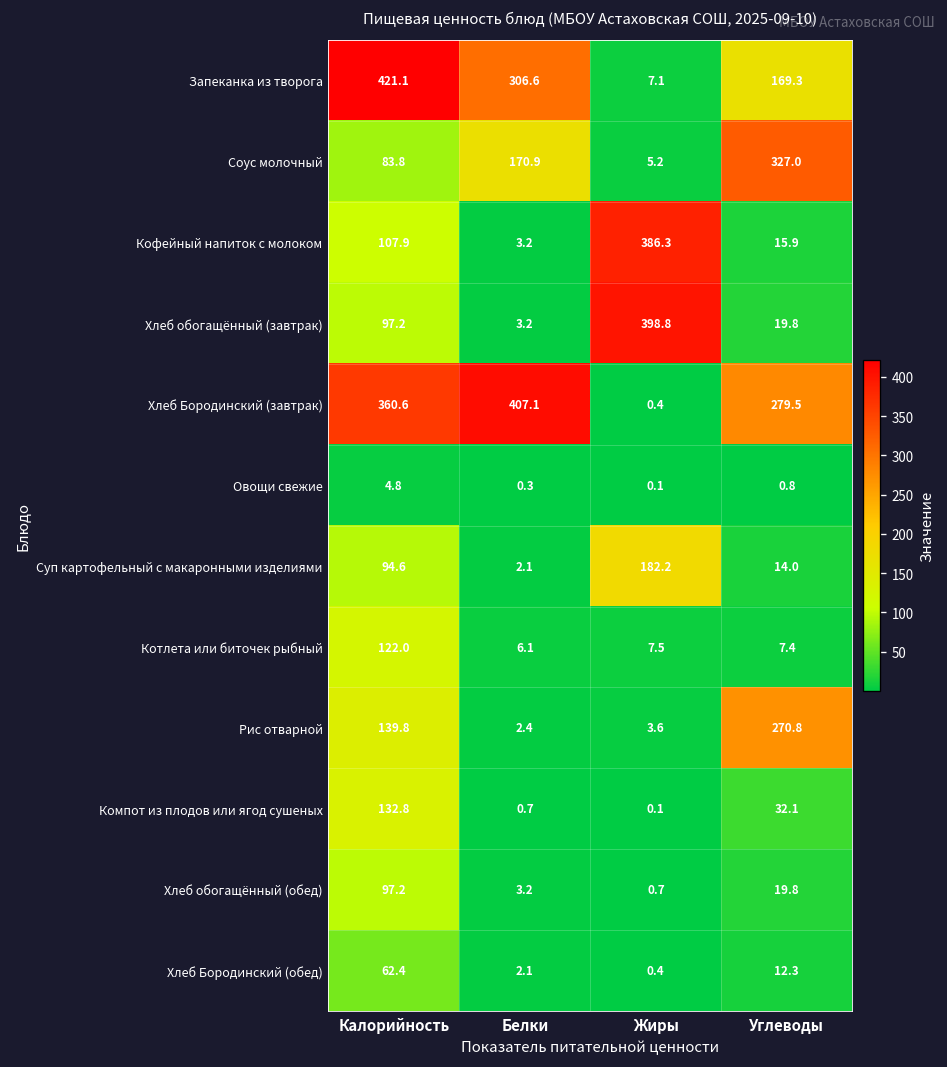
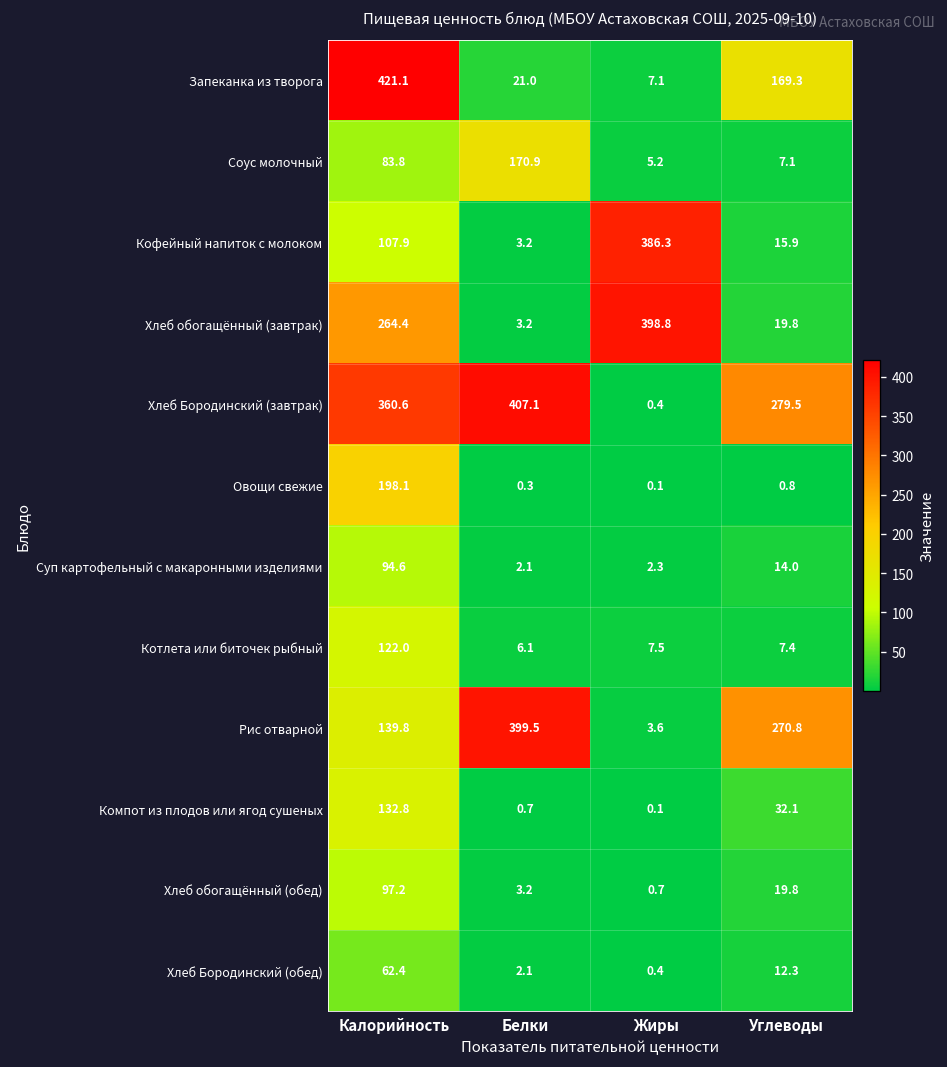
  {
    "Запеканка из творога": {
      "Калорийность": 421.1,
-     "Белки": 306.6,
+     "Белки": 21.0,
      "Жиры": 7.1,
      "Углеводы": 169.3
    },
    "Соус молочный": {
      "Калорийность": 83.8,
      "Белки": 170.9,
      "Жиры": 5.2,
-     "Углеводы": 327.0
+     "Углеводы": 7.1
    },
    "Кофейный напиток с молоком": {
      "Калорийность": 107.9,
      "Белки": 3.2,
      "Жиры": 386.3,
      "Углеводы": 15.9
    },
    "Хлеб обогащённый (завтрак)": {
-     "Калорийность": 97.2,
+     "Калорийность": 264.4,
      "Белки": 3.2,
      "Жиры": 398.8,
      "Углеводы": 19.8
    },
    "Хлеб Бородинский (завтрак)": {
      "Калорийность": 360.6,
      "Белки": 407.1,
      "Жиры": 0.4,
      "Углеводы": 279.5
    },
    "Овощи свежие": {
-     "Калорийность": 4.8,
+     "Калорийность": 198.1,
      "Белки": 0.3,
      "Жиры": 0.1,
      "Углеводы": 0.8
    },
    "Суп картофельный с макаронными изделиями": {
      "Калорийность": 94.6,
      "Белки": 2.1,
-     "Жиры": 182.2,
+     "Жиры": 2.3,
      "Углеводы": 14.0
    },
    "Котлета или биточек рыбный": {
      "Калорийность": 122.0,
      "Белки": 6.1,
      "Жиры": 7.5,
      "Углеводы": 7.4
    },
    "Рис отварной": {
      "Калорийность": 139.8,
-     "Белки": 2.4,
+     "Белки": 399.5,
      "Жиры": 3.6,
      "Углеводы": 270.8
    },
    "Компот из плодов или ягод сушеных": {
      "Калорийность": 132.8,
      "Белки": 0.7,
      "Жиры": 0.1,
      "Углеводы": 32.1
    },
    "Хлеб обогащённый (обед)": {
      "Калорийность": 97.2,
      "Белки": 3.2,
      "Жиры": 0.7,
      "Углеводы": 19.8
    },
    "Хлеб Бородинский (обед)": {
      "Калорийность": 62.4,
      "Белки": 2.1,
      "Жиры": 0.4,
      "Углеводы": 12.3
    }
  }
